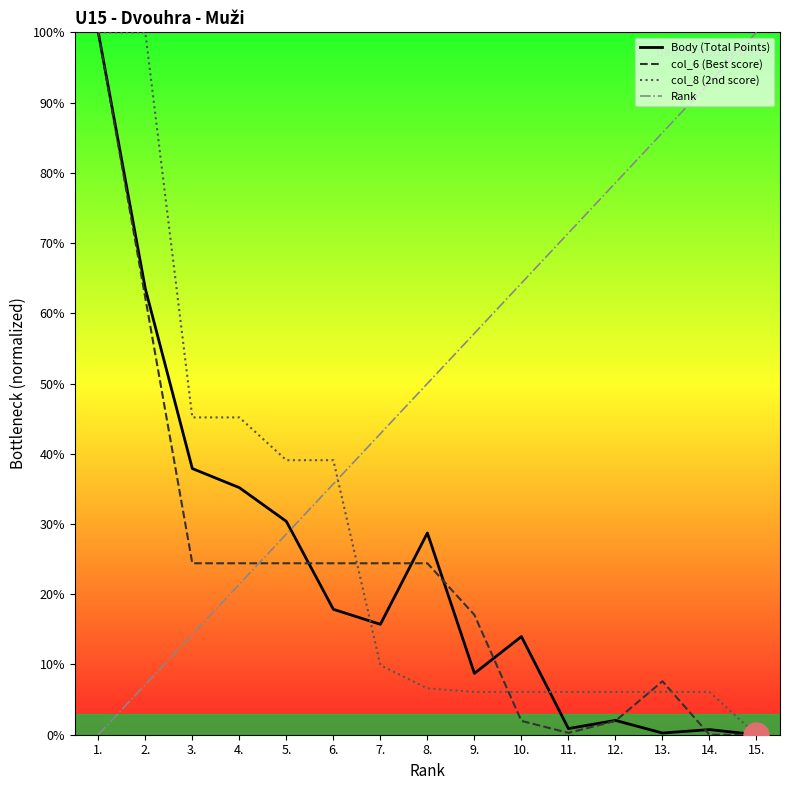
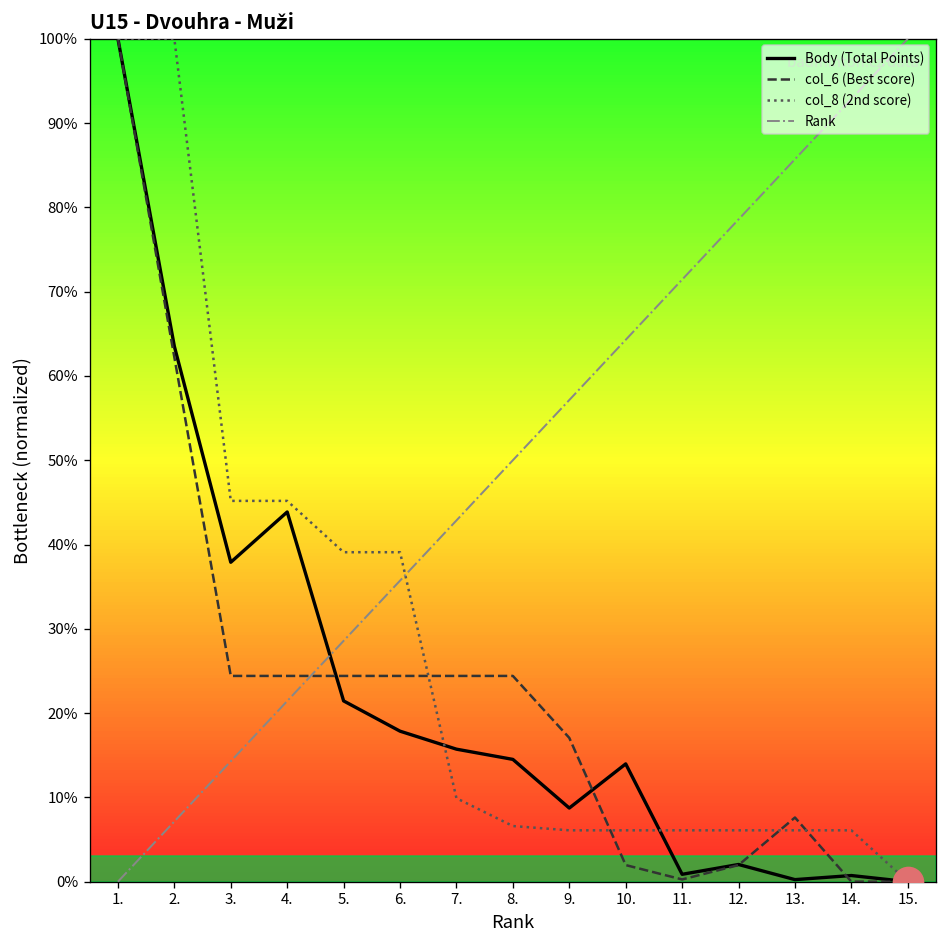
  {
    "Body (Total Points)": {
      "2.": "64%",
      "3.": "38%",
-     "4.": "35%",
-     "5.": "30%",
+     "4.": "44%",
+     "5.": "21%",
      "6.": "18%",
      "7.": "16%",
-     "8.": "29%",
+     "8.": "15%",
      "9.": "9%",
      "10.": "14%"
    },
    "Rank": {
      "2.": "7%",
      "3.": "14%",
      "4.": "21%",
      "5.": "29%",
      "6.": "36%",
      "7.": "43%",
      "8.": "50%",
      "9.": "57%",
      "10.": "64%",
      "11.": "71%",
      "12.": "79%",
      "13.": "86%",
      "15.": "100%"
    }
  }
